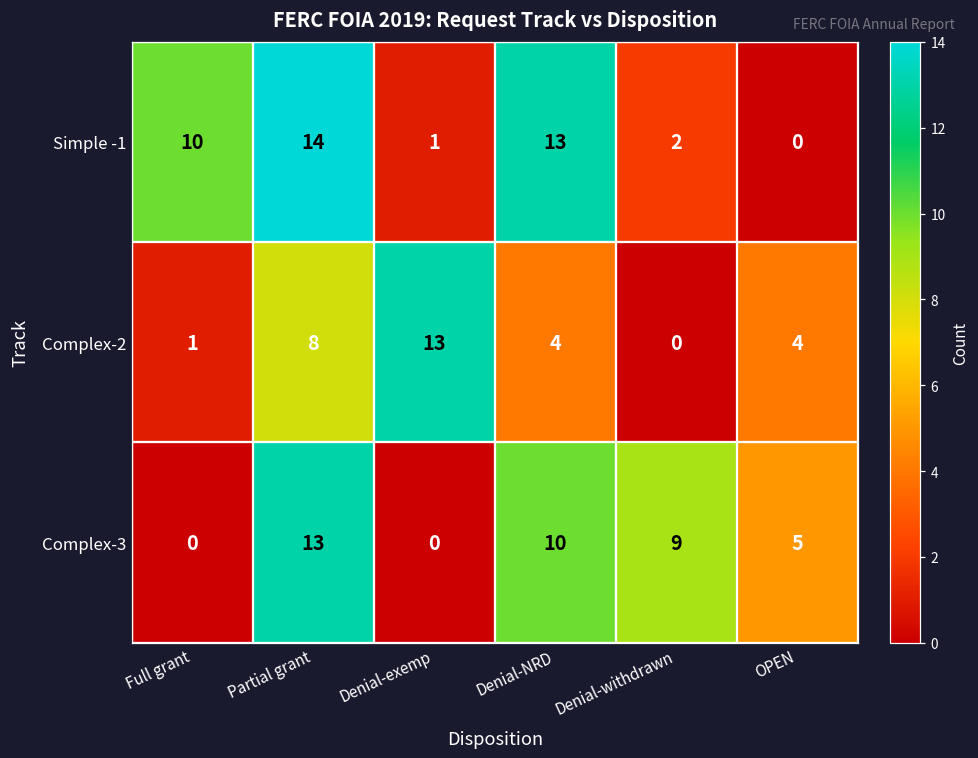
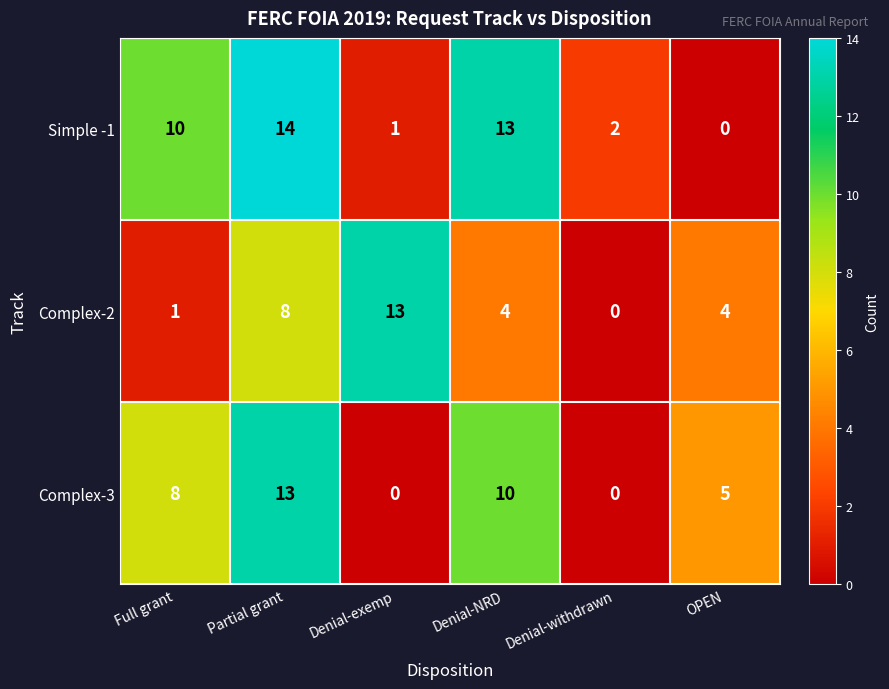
  {
    "Simple -1": {
      "Full grant": 10,
      "Partial grant": 14,
      "Denial-exemp": 1,
      "Denial-NRD": 13,
      "Denial-withdrawn": 2,
      "OPEN": 0
    },
    "Complex-2": {
      "Full grant": 1,
      "Partial grant": 8,
      "Denial-exemp": 13,
      "Denial-NRD": 4,
      "Denial-withdrawn": 0,
      "OPEN": 4
    },
    "Complex-3": {
-     "Full grant": 0,
+     "Full grant": 8,
      "Partial grant": 13,
      "Denial-exemp": 0,
      "Denial-NRD": 10,
-     "Denial-withdrawn": 9,
+     "Denial-withdrawn": 0,
      "OPEN": 5
    }
  }
